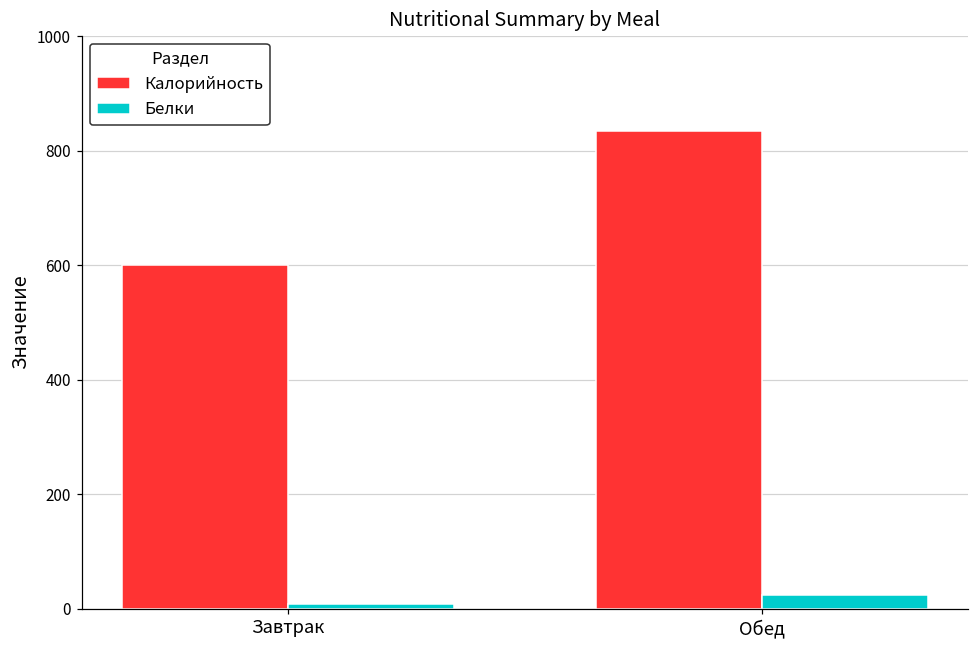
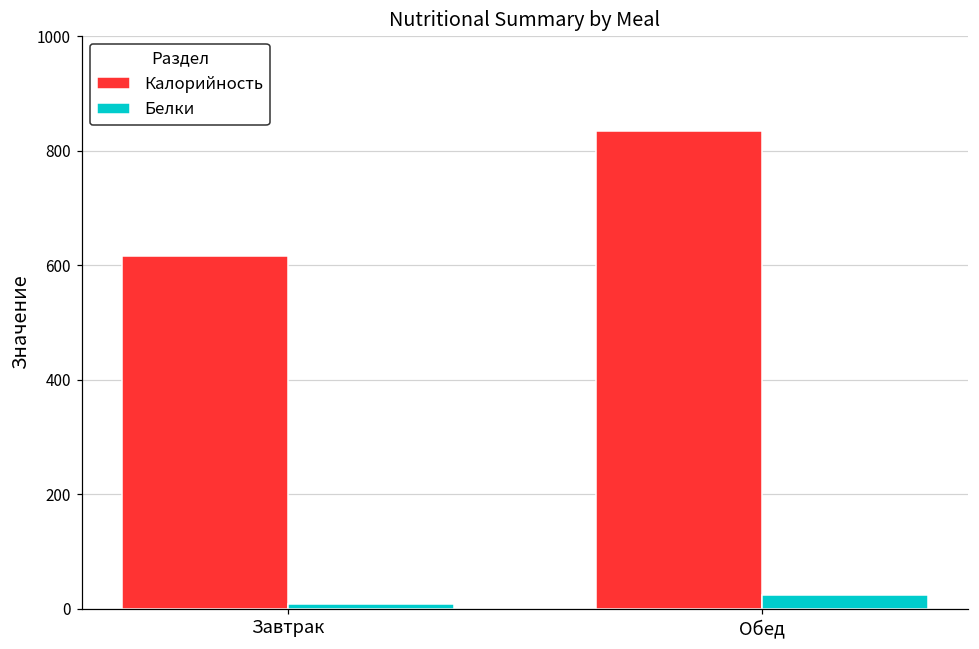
  {
    "Калорийность": {
-     "Завтрак": 600,
+     "Завтрак": 620,
      "Обед": 830
    },
    "Белки": {
      "Завтрак": 10,
      "Обед": 20
    }
  }
